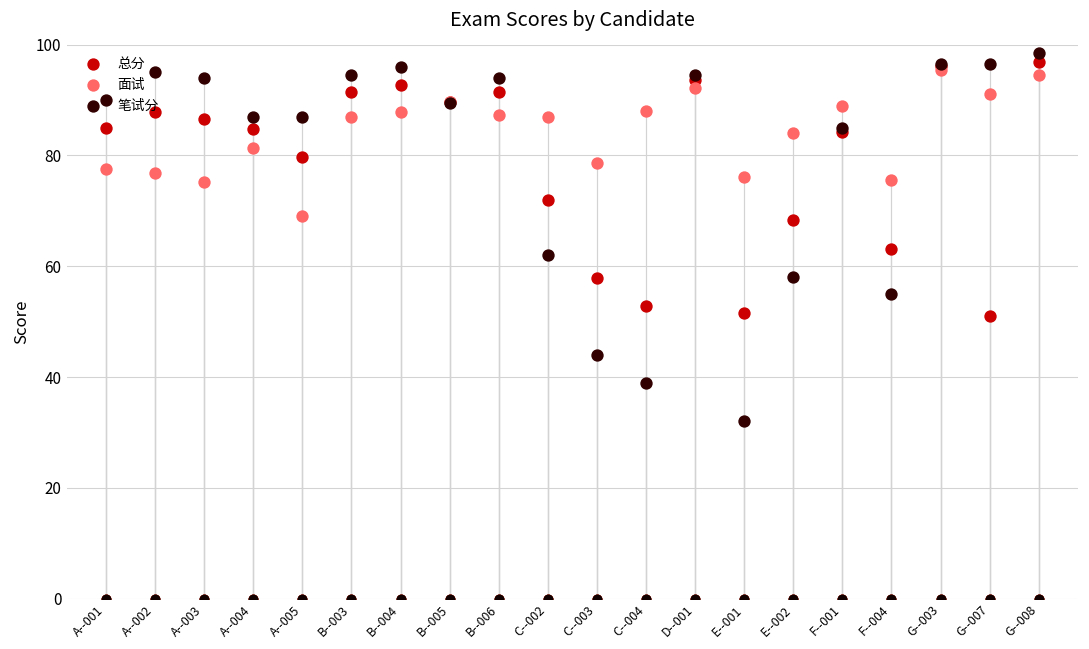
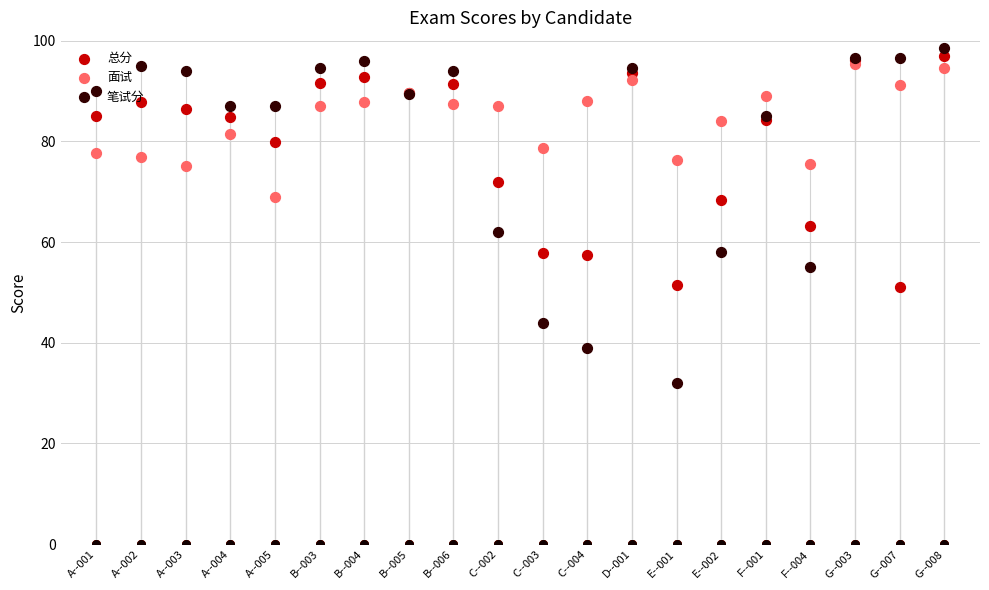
  {
    "总分": {
-     "C--004": 53
+     "C--004": 57
    }
  }
